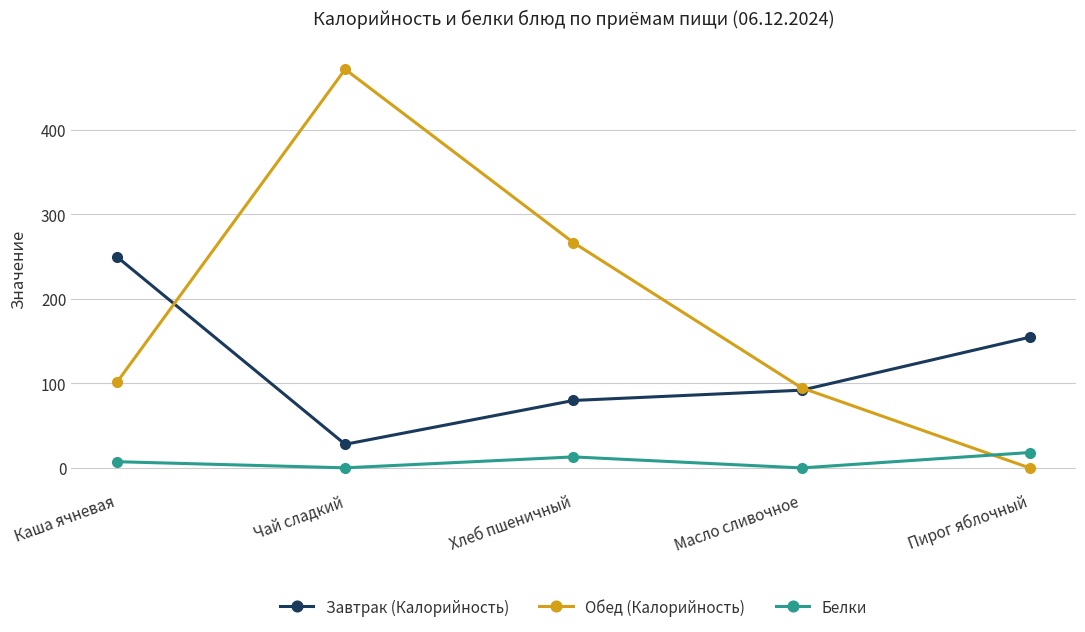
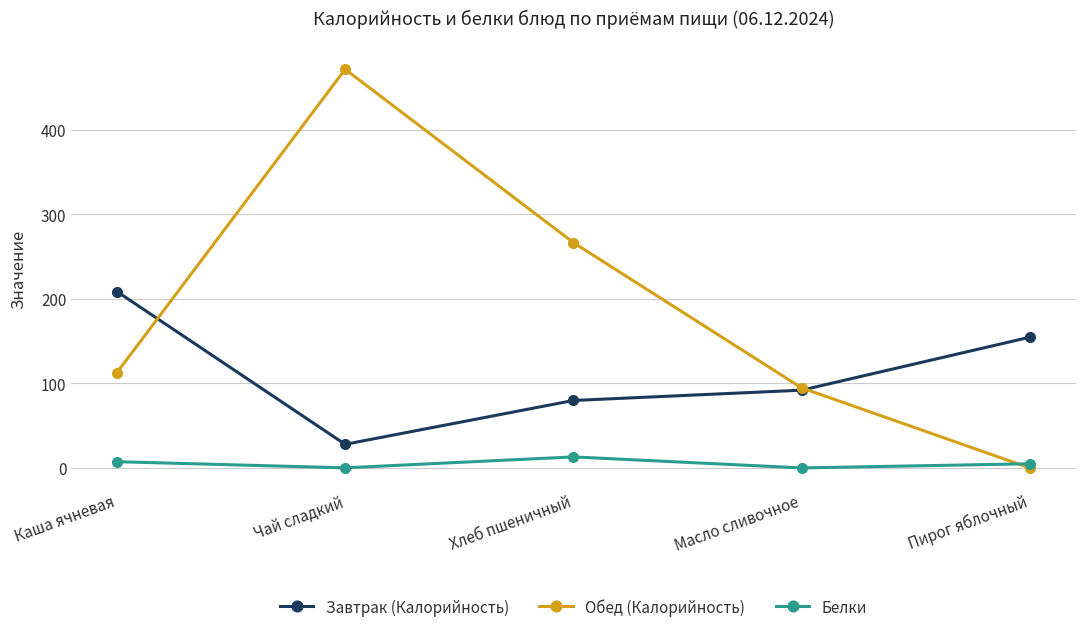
  {
    "Завтрак (Калорийность)": {
-     "Каша ячневая": 250,
+     "Каша ячневая": 210,
      "Чай сладкий": 30,
      "Хлеб пшеничный": 80,
      "Пирог яблочный": 150
    },
    "Обед (Калорийность)": {
-     "Каша ячневая": 100,
+     "Каша ячневая": 110,
      "Чай сладкий": 470,
      "Хлеб пшеничный": 270,
      "Пирог яблочный": 0
    },
    "Белки": {
      "Каша ячневая": 10,
      "Чай сладкий": 0,
      "Хлеб пшеничный": 10,
      "Масло сливочное": 0,
-     "Пирог яблочный": 20
+     "Пирог яблочный": 10
    }
  }
